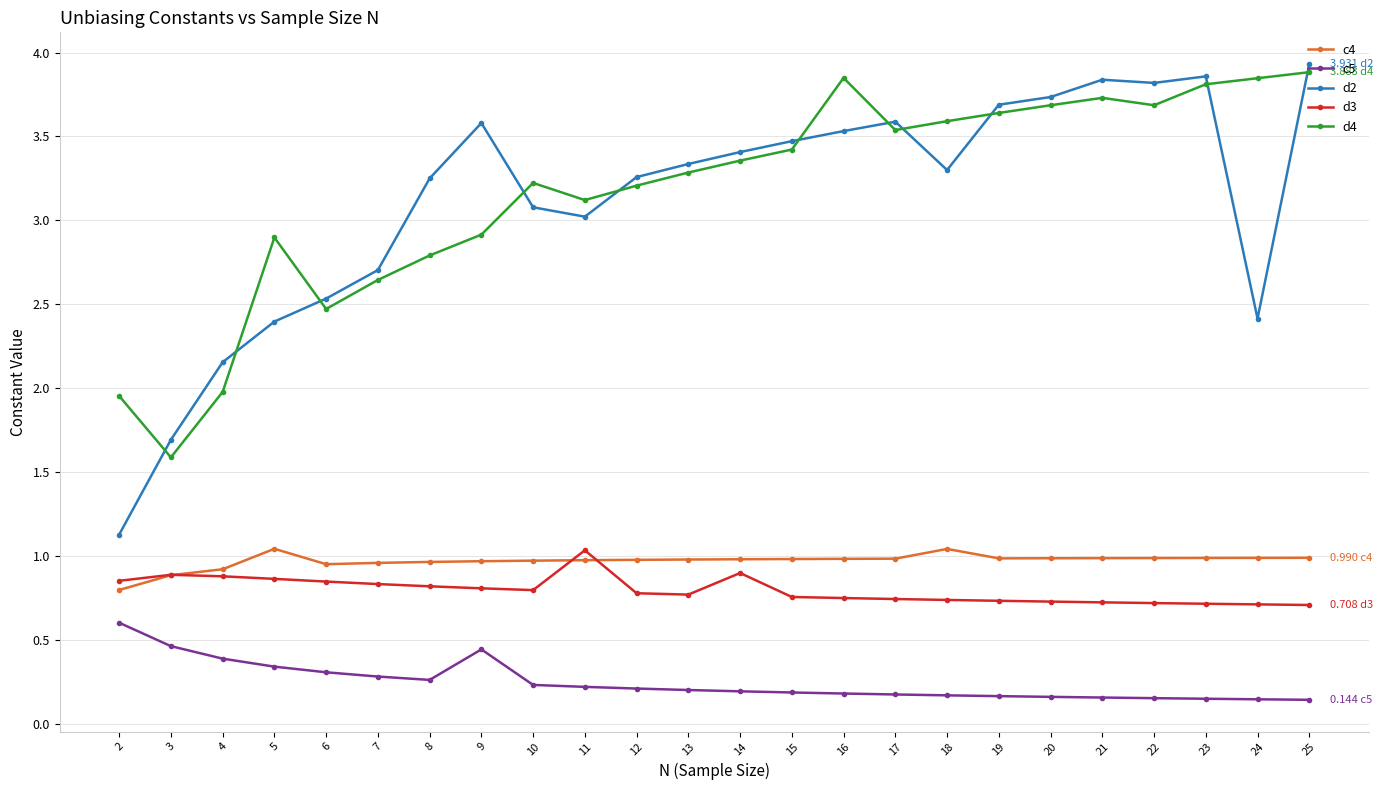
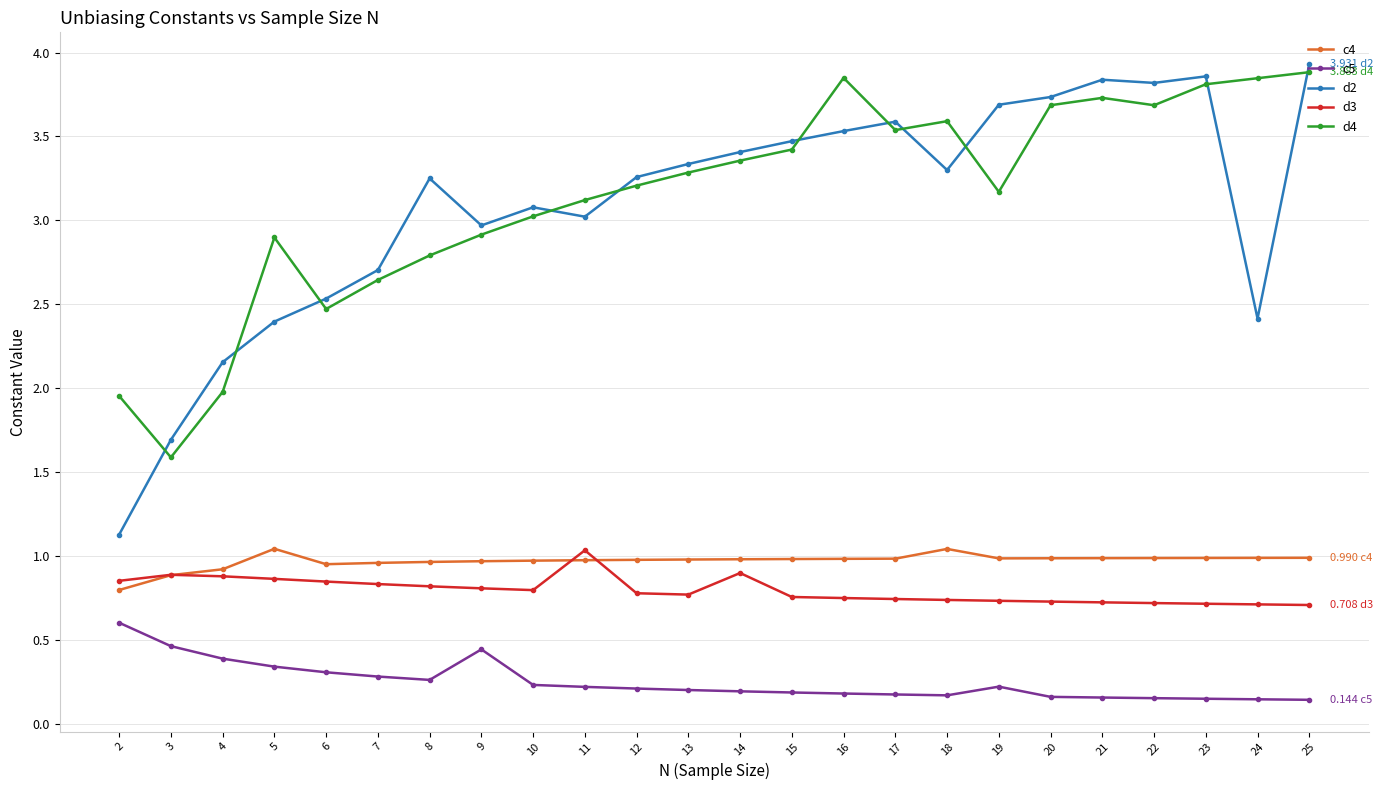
  {
    "c4": {
      "25": 0.990
    },
    "c5": {
      "2": 0.60,
      "3": 0.46,
      "4": 0.39,
      "5": 0.34,
      "6": 0.31,
      "7": 0.28,
      "8": 0.26,
      "9": 0.44,
      "10": 0.23,
      "11": 0.22,
      "12": 0.21,
      "13": 0.20,
      "14": 0.19,
      "15": 0.19,
      "16": 0.18,
      "17": 0.18,
      "18": 0.17,
-     "19": 0.17,
+     "19": 0.22,
      "20": 0.16,
      "21": 0.16,
      "22": 0.15,
      "23": 0.15,
      "24": 0.15
    },
    "d2": {
      "2": 1.13,
      "3": 1.69,
      "4": 2.16,
      "5": 2.40,
      "6": 2.53,
      "7": 2.70,
      "8": 3.25,
-     "9": 3.58,
+     "9": 2.97,
      "10": 3.08,
      "11": 3.02,
      "12": 3.26,
      "13": 3.34,
      "14": 3.41,
      "15": 3.47,
      "16": 3.53,
      "17": 3.59,
      "18": 3.30,
      "19": 3.69,
      "20": 3.74,
      "21": 3.84,
      "22": 3.82,
      "23": 3.86,
      "24": 2.42
    },
    "d3": {
      "25": 0.708
    },
    "d4": {
      "2": 1.95,
      "3": 1.59,
      "4": 1.98,
      "5": 2.90,
      "6": 2.47,
      "7": 2.65,
      "8": 2.79,
      "9": 2.92,
-     "10": 3.22,
+     "10": 3.02,
      "11": 3.12,
      "12": 3.21,
      "13": 3.29,
      "14": 3.36,
      "15": 3.42,
      "16": 3.85,
      "17": 3.54,
      "18": 3.59,
-     "19": 3.64,
+     "19": 3.17,
      "20": 3.69,
      "21": 3.73,
      "22": 3.69,
      "23": 3.81,
      "24": 3.85
    }
  }
